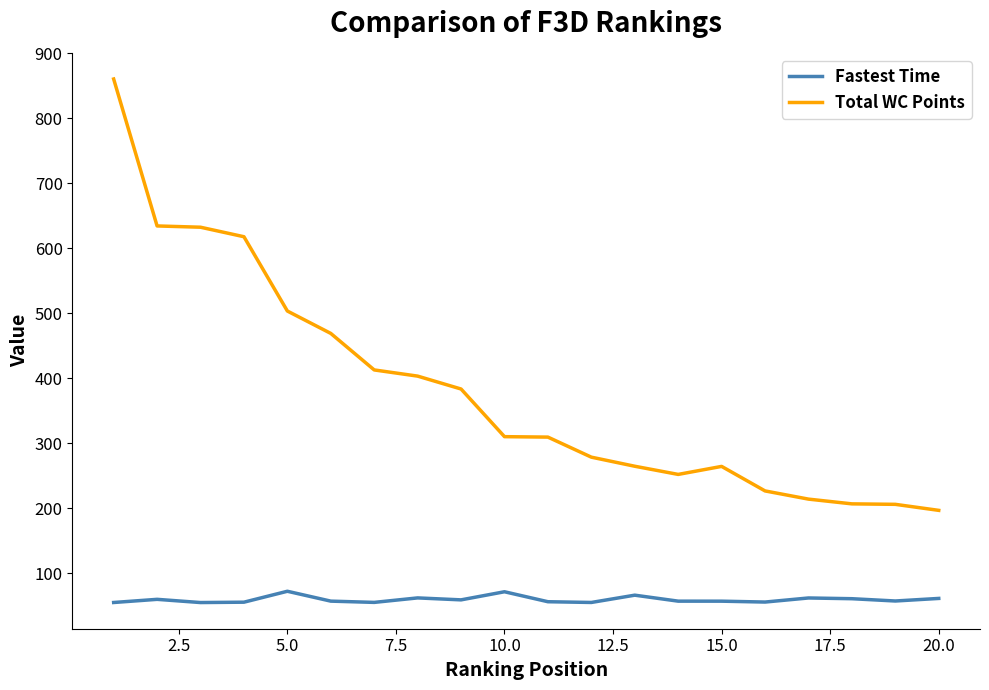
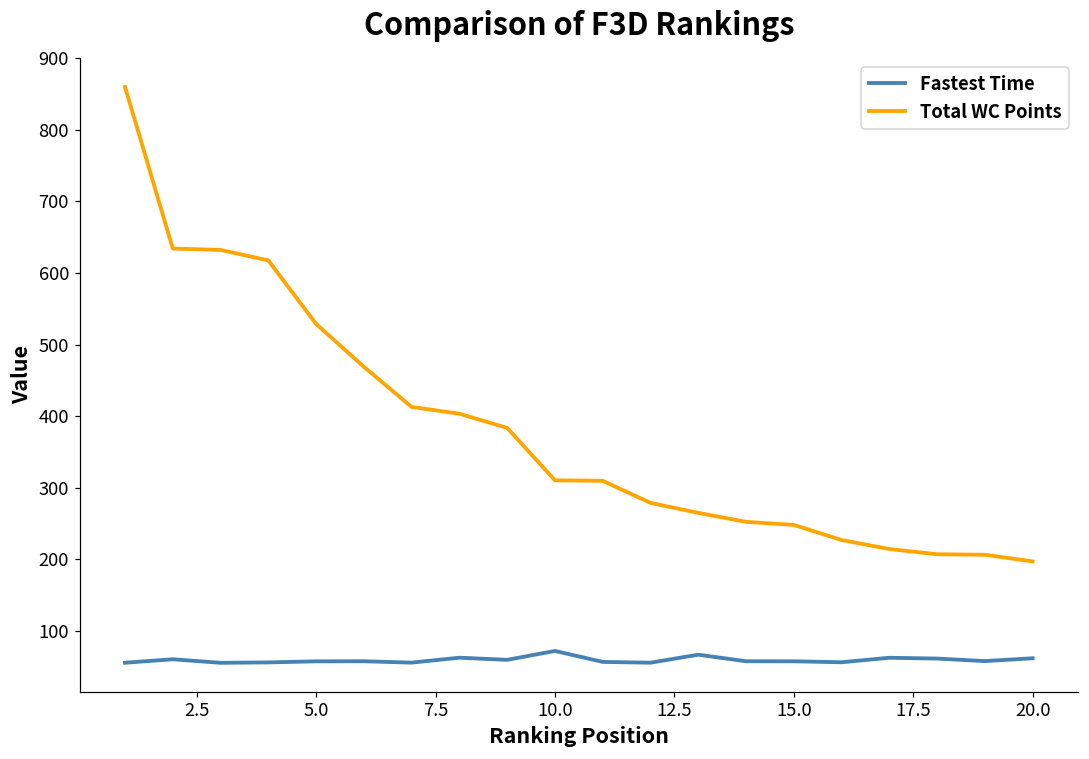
  {
    "Fastest Time": {
-     "5.0": 70,
+     "5.0": 60,
      "10.0": 70,
      "15.0": 60,
      "20.0": 60
    },
    "Total WC Points": {
-     "5.0": 500,
+     "5.0": 530,
      "10.0": 310,
-     "15.0": 260,
+     "15.0": 250,
      "20.0": 200
    }
  }
